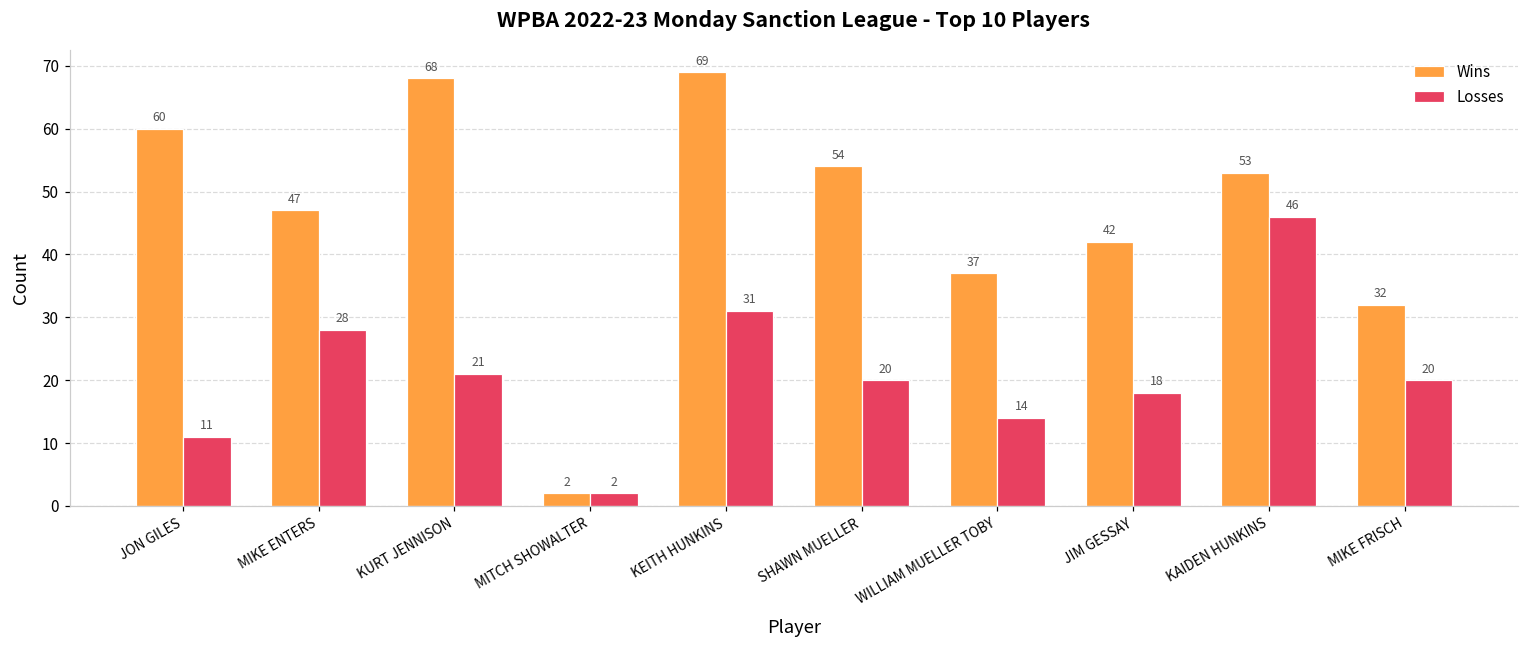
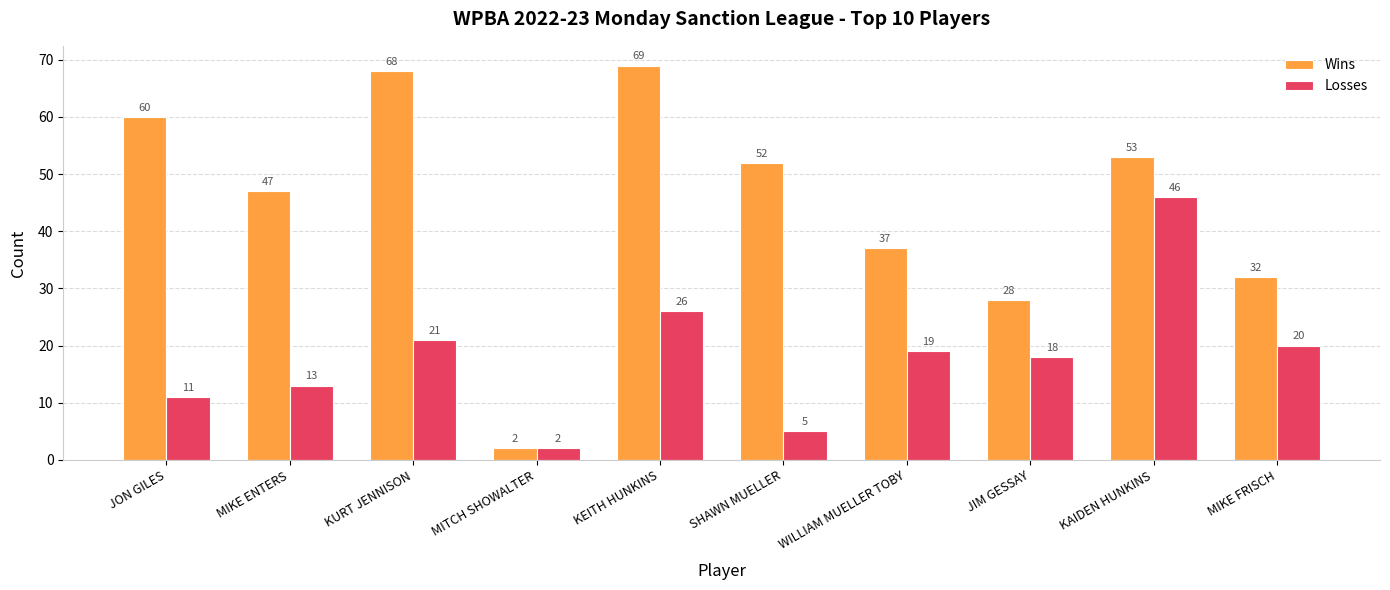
  {
    "Wins": {
      "JON GILES": 60,
      "MIKE ENTERS": 47,
      "KURT JENNISON": 68,
      "MITCH SHOWALTER": 2,
      "KEITH HUNKINS": 69,
-     "SHAWN MUELLER": 54,
+     "SHAWN MUELLER": 52,
      "WILLIAM MUELLER TOBY": 37,
-     "JIM GESSAY": 42,
+     "JIM GESSAY": 28,
      "KAIDEN HUNKINS": 53,
      "MIKE FRISCH": 32
    },
    "Losses": {
      "JON GILES": 11,
-     "MIKE ENTERS": 28,
+     "MIKE ENTERS": 13,
      "KURT JENNISON": 21,
      "MITCH SHOWALTER": 2,
-     "KEITH HUNKINS": 31,
-     "SHAWN MUELLER": 20,
-     "WILLIAM MUELLER TOBY": 14,
+     "KEITH HUNKINS": 26,
+     "SHAWN MUELLER": 5,
+     "WILLIAM MUELLER TOBY": 19,
      "JIM GESSAY": 18,
      "KAIDEN HUNKINS": 46,
      "MIKE FRISCH": 20
    }
  }
